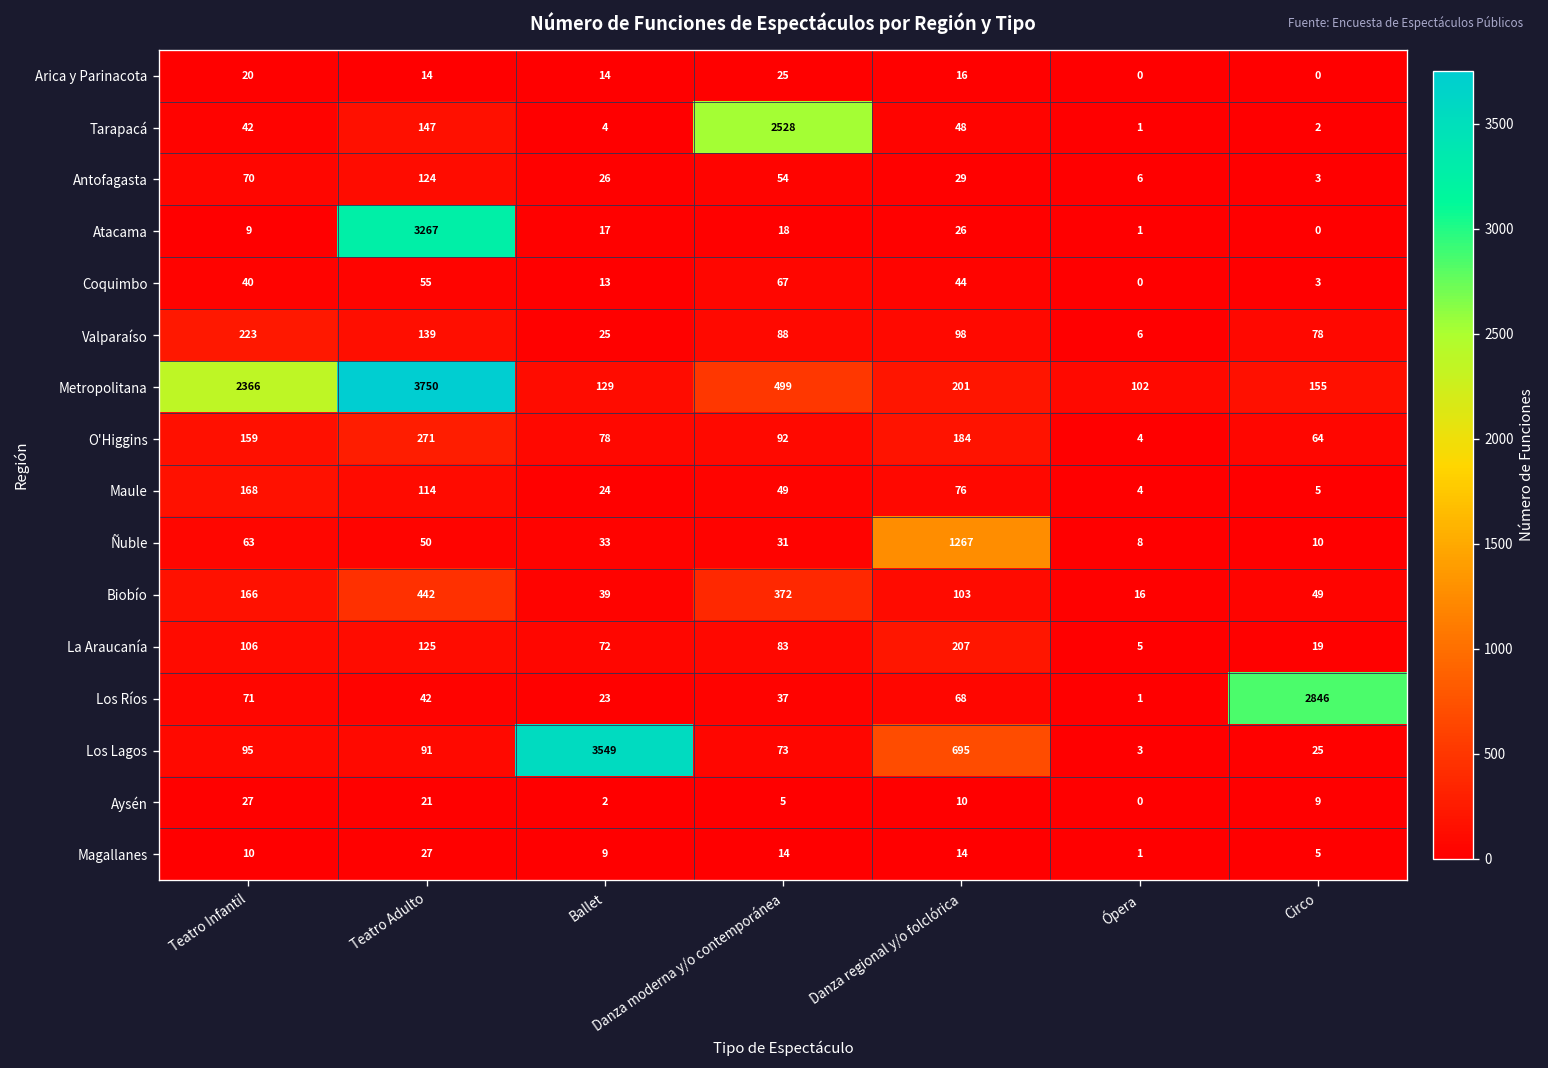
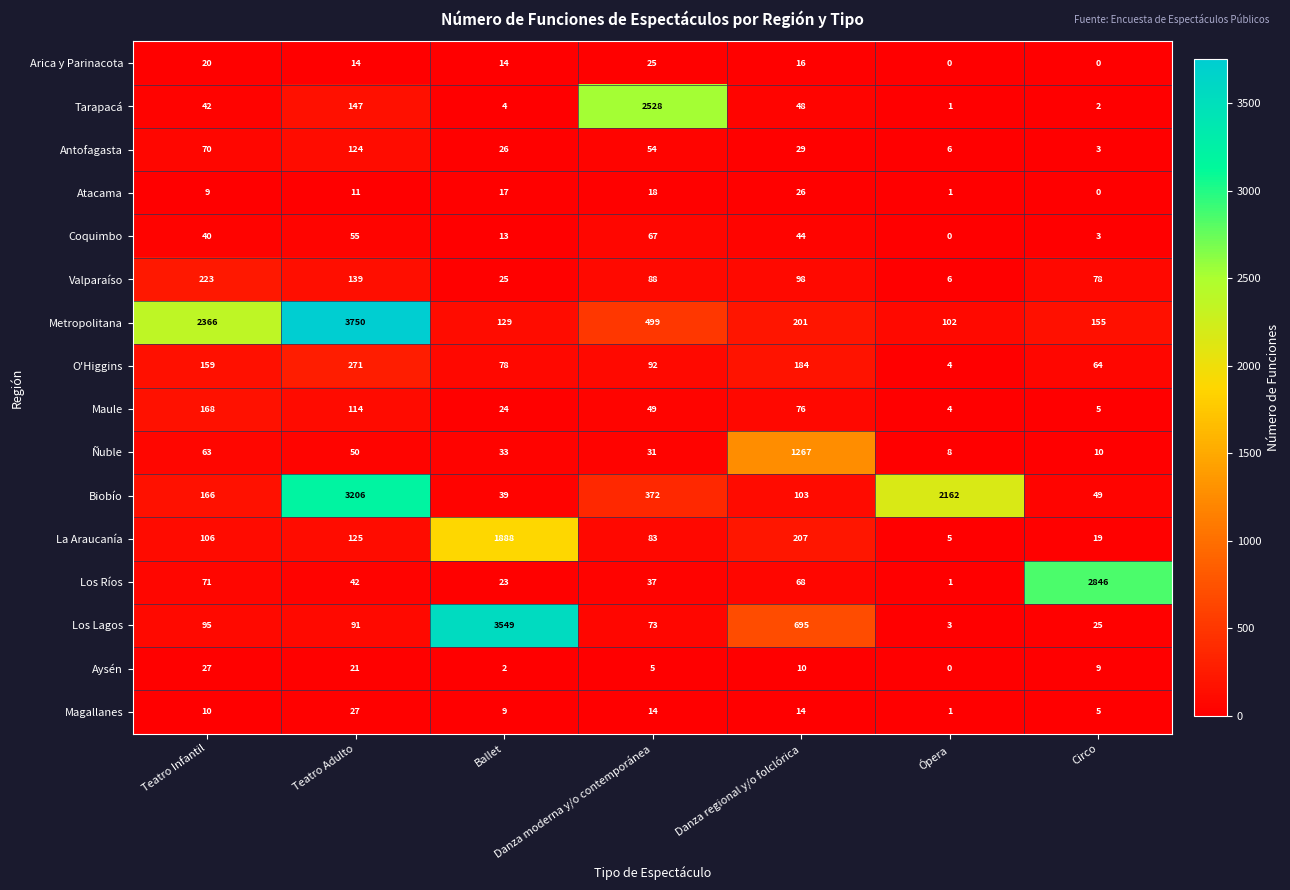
  {
    "Arica y Parinacota": {
      "Teatro Infantil": 20,
      "Teatro Adulto": 14,
      "Ballet": 14,
      "Danza moderna y/o contemporánea": 25,
      "Danza regional y/o folclórica": 16,
      "Ópera": 0,
      "Circo": 0
    },
    "Tarapacá": {
      "Teatro Infantil": 42,
      "Teatro Adulto": 147,
      "Ballet": 4,
      "Danza moderna y/o contemporánea": 2528,
      "Danza regional y/o folclórica": 48,
      "Ópera": 1,
      "Circo": 2
    },
    "Antofagasta": {
      "Teatro Infantil": 70,
      "Teatro Adulto": 124,
      "Ballet": 26,
      "Danza moderna y/o contemporánea": 54,
      "Danza regional y/o folclórica": 29,
      "Ópera": 6,
      "Circo": 3
    },
    "Atacama": {
      "Teatro Infantil": 9,
-     "Teatro Adulto": 3267,
+     "Teatro Adulto": 11,
      "Ballet": 17,
      "Danza moderna y/o contemporánea": 18,
      "Danza regional y/o folclórica": 26,
      "Ópera": 1,
      "Circo": 0
    },
    "Coquimbo": {
      "Teatro Infantil": 40,
      "Teatro Adulto": 55,
      "Ballet": 13,
      "Danza moderna y/o contemporánea": 67,
      "Danza regional y/o folclórica": 44,
      "Ópera": 0,
      "Circo": 3
    },
    "Valparaíso": {
      "Teatro Infantil": 223,
      "Teatro Adulto": 139,
      "Ballet": 25,
      "Danza moderna y/o contemporánea": 88,
      "Danza regional y/o folclórica": 98,
      "Ópera": 6,
      "Circo": 78
    },
    "Metropolitana": {
      "Teatro Infantil": 2366,
      "Teatro Adulto": 3750,
      "Ballet": 129,
      "Danza moderna y/o contemporánea": 499,
      "Danza regional y/o folclórica": 201,
      "Ópera": 102,
      "Circo": 155
    },
    "O'Higgins": {
      "Teatro Infantil": 159,
      "Teatro Adulto": 271,
      "Ballet": 78,
      "Danza moderna y/o contemporánea": 92,
      "Danza regional y/o folclórica": 184,
      "Ópera": 4,
      "Circo": 64
    },
    "Maule": {
      "Teatro Infantil": 168,
      "Teatro Adulto": 114,
      "Ballet": 24,
      "Danza moderna y/o contemporánea": 49,
      "Danza regional y/o folclórica": 76,
      "Ópera": 4,
      "Circo": 5
    },
    "Ñuble": {
      "Teatro Infantil": 63,
      "Teatro Adulto": 50,
      "Ballet": 33,
      "Danza moderna y/o contemporánea": 31,
      "Danza regional y/o folclórica": 1267,
      "Ópera": 8,
      "Circo": 10
    },
    "Biobío": {
      "Teatro Infantil": 166,
-     "Teatro Adulto": 442,
+     "Teatro Adulto": 3206,
      "Ballet": 39,
      "Danza moderna y/o contemporánea": 372,
      "Danza regional y/o folclórica": 103,
-     "Ópera": 16,
+     "Ópera": 2162,
      "Circo": 49
    },
    "La Araucanía": {
      "Teatro Infantil": 106,
      "Teatro Adulto": 125,
-     "Ballet": 72,
+     "Ballet": 1888,
      "Danza moderna y/o contemporánea": 83,
      "Danza regional y/o folclórica": 207,
      "Ópera": 5,
      "Circo": 19
    },
    "Los Ríos": {
      "Teatro Infantil": 71,
      "Teatro Adulto": 42,
      "Ballet": 23,
      "Danza moderna y/o contemporánea": 37,
      "Danza regional y/o folclórica": 68,
      "Ópera": 1,
      "Circo": 2846
    },
    "Los Lagos": {
      "Teatro Infantil": 95,
      "Teatro Adulto": 91,
      "Ballet": 3549,
      "Danza moderna y/o contemporánea": 73,
      "Danza regional y/o folclórica": 695,
      "Ópera": 3,
      "Circo": 25
    },
    "Aysén": {
      "Teatro Infantil": 27,
      "Teatro Adulto": 21,
      "Ballet": 2,
      "Danza moderna y/o contemporánea": 5,
      "Danza regional y/o folclórica": 10,
      "Ópera": 0,
      "Circo": 9
    },
    "Magallanes": {
      "Teatro Infantil": 10,
      "Teatro Adulto": 27,
      "Ballet": 9,
      "Danza moderna y/o contemporánea": 14,
      "Danza regional y/o folclórica": 14,
      "Ópera": 1,
      "Circo": 5
    }
  }
